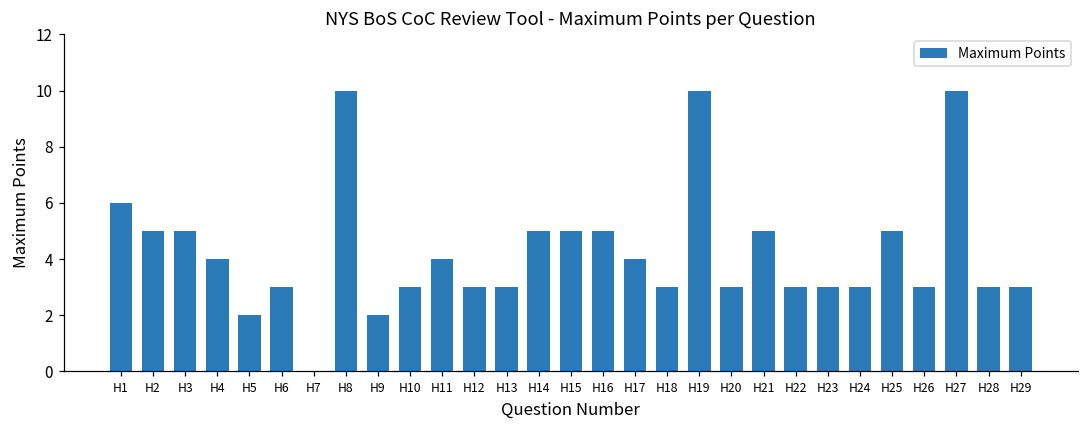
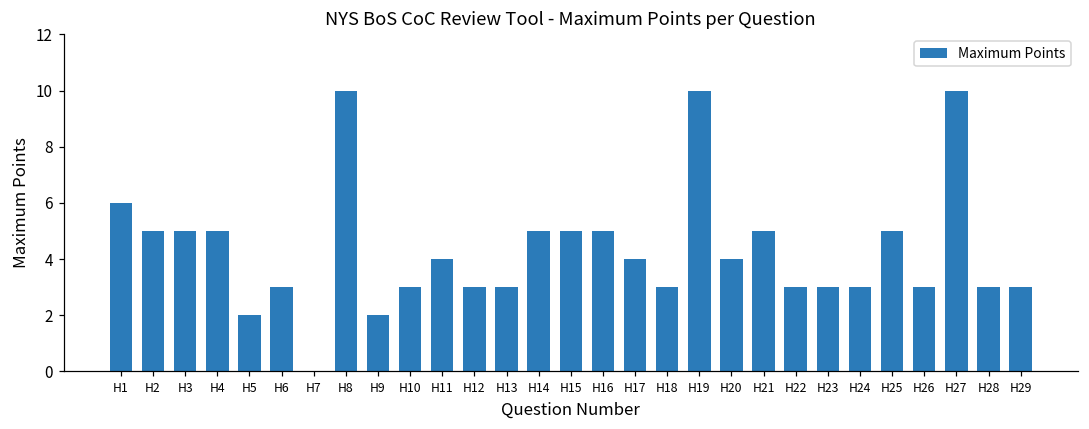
  {
    "H1": 6,
    "H2": 5,
    "H3": 5,
-   "H4": 4,
+   "H4": 5,
    "H5": 2,
    "H6": 3,
    "H7": 0,
    "H8": 10,
    "H9": 2,
    "H10": 3,
    "H11": 4,
    "H12": 3,
    "H13": 3,
    "H14": 5,
    "H15": 5,
    "H16": 5,
    "H17": 4,
    "H18": 3,
    "H19": 10,
-   "H20": 3,
+   "H20": 4,
    "H21": 5,
    "H22": 3,
    "H23": 3,
    "H24": 3,
    "H25": 5,
    "H26": 3,
    "H27": 10,
    "H28": 3,
    "H29": 3
  }
